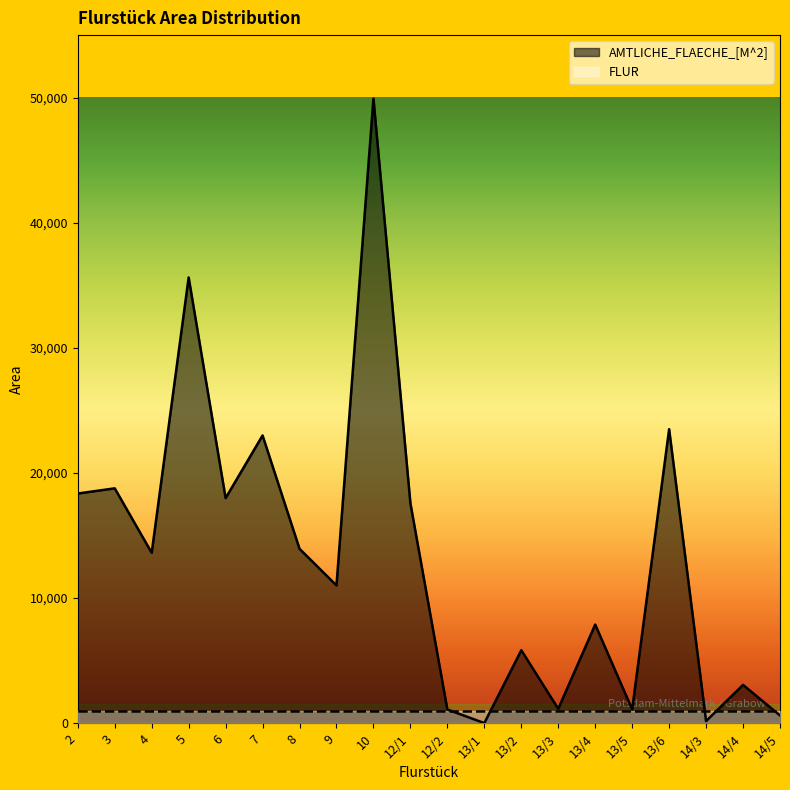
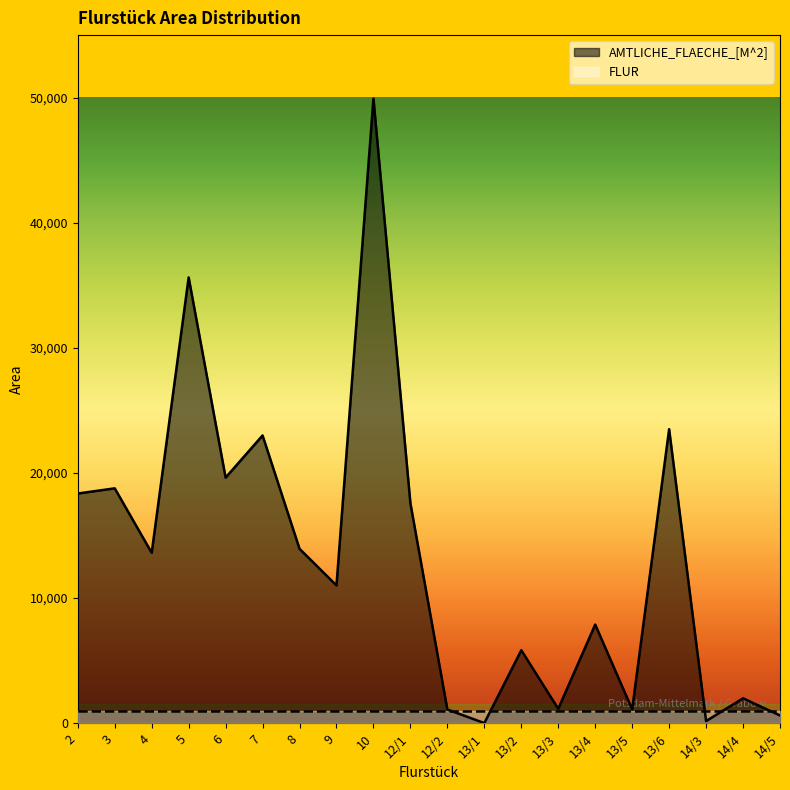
  {
    "AMTLICHE_FLAECHE_[M^2]": {
      "2": "18,400",
      "3": "18,800",
      "4": "13,600",
      "5": "35,600",
-     "6": "18,000",
+     "6": "19,600",
      "7": "23,000",
      "8": "13,900",
      "9": "11,000",
      "10": "49,900",
      "12/1": "17,600",
      "13/1": "0",
      "13/2": "5,800",
      "13/4": "7,900",
      "13/6": "23,500",
      "14/3": "200",
-     "14/4": "3,100",
+     "14/4": "2,000",
      "14/5": "600"
    },
    "FLUR": {
      "2": "1,000",
      "3": "1,000",
      "4": "1,000",
      "5": "1,000",
      "6": "1,000",
      "7": "1,000",
      "8": "1,000",
      "9": "1,000",
      "10": "1,000",
      "12/1": "1,000",
      "13/1": "1,000",
      "13/2": "1,000",
      "13/4": "1,000",
      "13/6": "1,000",
      "14/3": "1,000",
      "14/4": "1,000",
      "14/5": "1,000"
    }
  }
